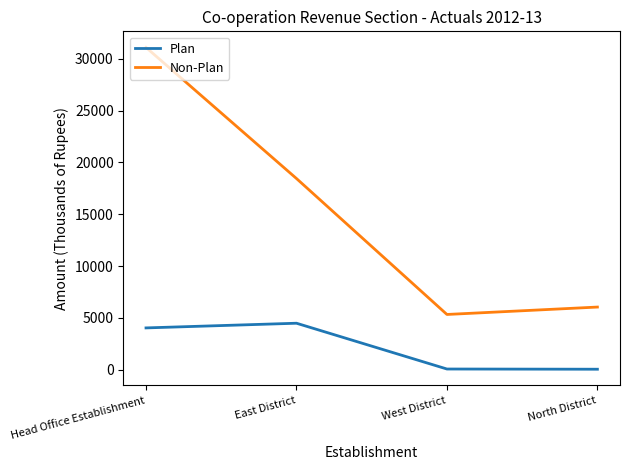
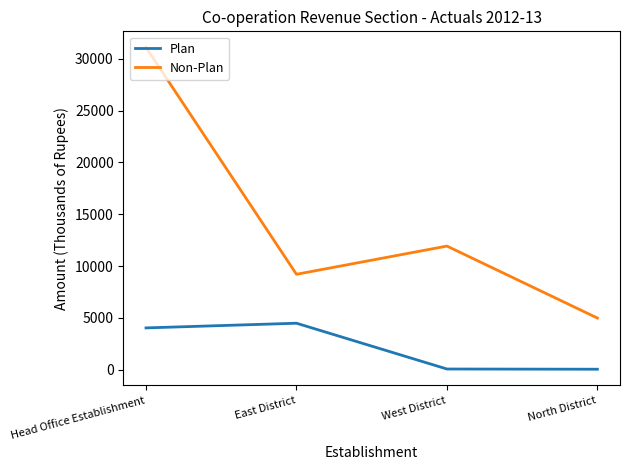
  {
    "Plan": {
      "Head Office Establishment": 4000,
      "East District": 4500,
      "West District": 100,
      "North District": 100
    },
    "Non-Plan": {
-     "East District": 18500,
-     "West District": 5300,
-     "North District": 6100
+     "East District": 9200,
+     "West District": 11900,
+     "North District": 5000
    }
  }
